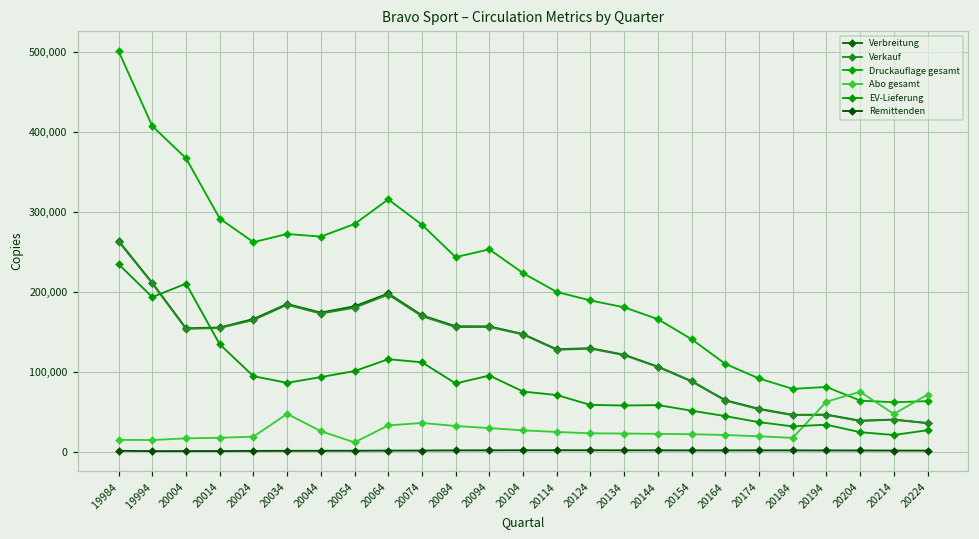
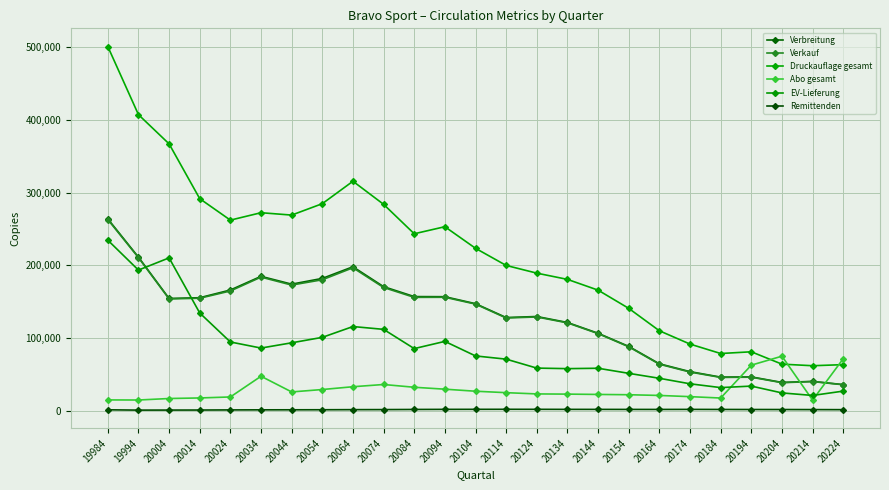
  {
    "Abo gesamt": {
      "19984": "10,000",
      "19994": "10,000",
      "20004": "20,000",
      "20014": "20,000",
      "20024": "20,000",
      "20034": "50,000",
      "20044": "30,000",
-     "20054": "10,000",
+     "20054": "30,000",
      "20064": "30,000",
      "20074": "40,000",
      "20084": "30,000",
      "20094": "30,000",
      "20104": "30,000",
      "20114": "20,000",
      "20124": "20,000",
      "20134": "20,000",
      "20144": "20,000",
      "20154": "20,000",
      "20164": "20,000",
      "20174": "20,000",
      "20184": "20,000",
      "20194": "60,000",
      "20204": "70,000",
-     "20214": "50,000",
+     "20214": "10,000",
      "20224": "70,000"
    }
  }
